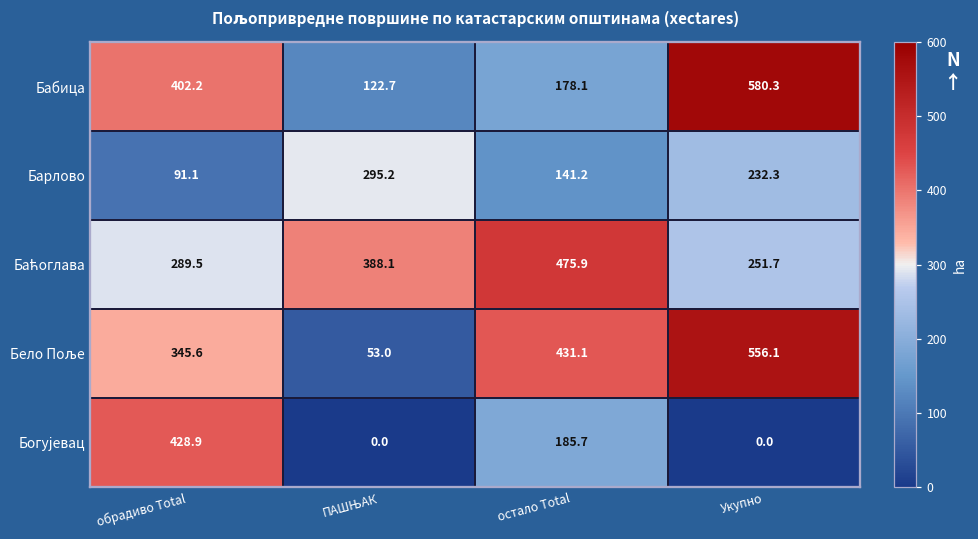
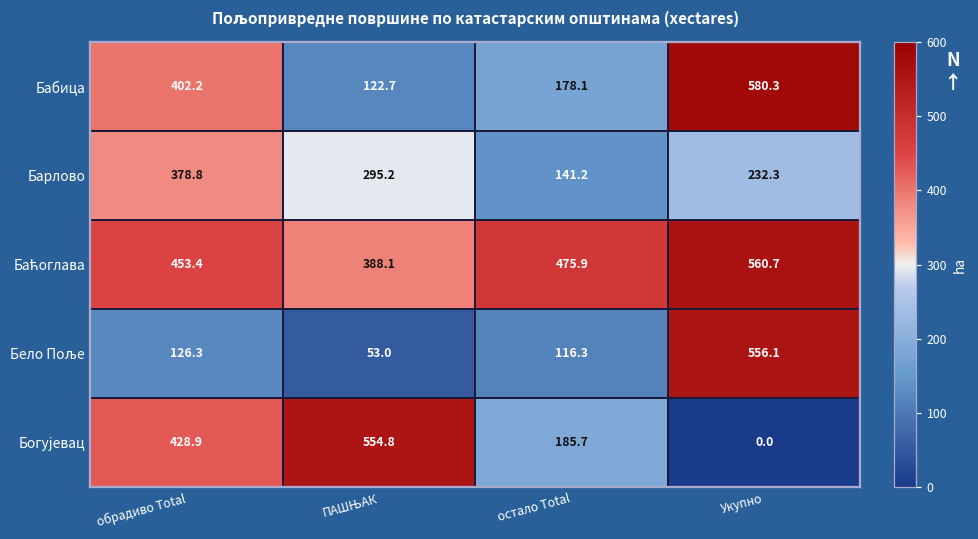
  {
    "Бабица": {
      "обрадиво Total": 402.2,
      "ПАШЊАК": 122.7,
      "остало Total": 178.1,
      "Укупно": 580.3
    },
    "Барлово": {
-     "обрадиво Total": 91.1,
+     "обрадиво Total": 378.8,
      "ПАШЊАК": 295.2,
      "остало Total": 141.2,
      "Укупно": 232.3
    },
    "Баћоглава": {
-     "обрадиво Total": 289.5,
+     "обрадиво Total": 453.4,
      "ПАШЊАК": 388.1,
      "остало Total": 475.9,
-     "Укупно": 251.7
+     "Укупно": 560.7
    },
    "Бело Поље": {
-     "обрадиво Total": 345.6,
+     "обрадиво Total": 126.3,
      "ПАШЊАК": 53.0,
-     "остало Total": 431.1,
+     "остало Total": 116.3,
      "Укупно": 556.1
    },
    "Богујевац": {
      "обрадиво Total": 428.9,
-     "ПАШЊАК": 0.0,
+     "ПАШЊАК": 554.8,
      "остало Total": 185.7,
      "Укупно": 0.0
    }
  }
